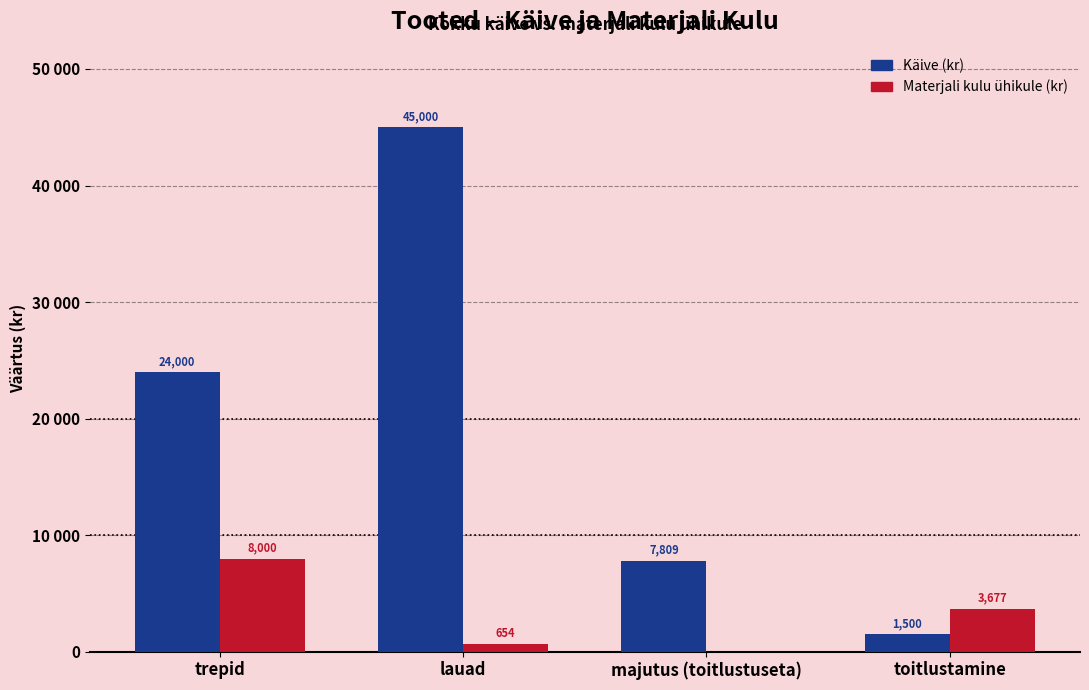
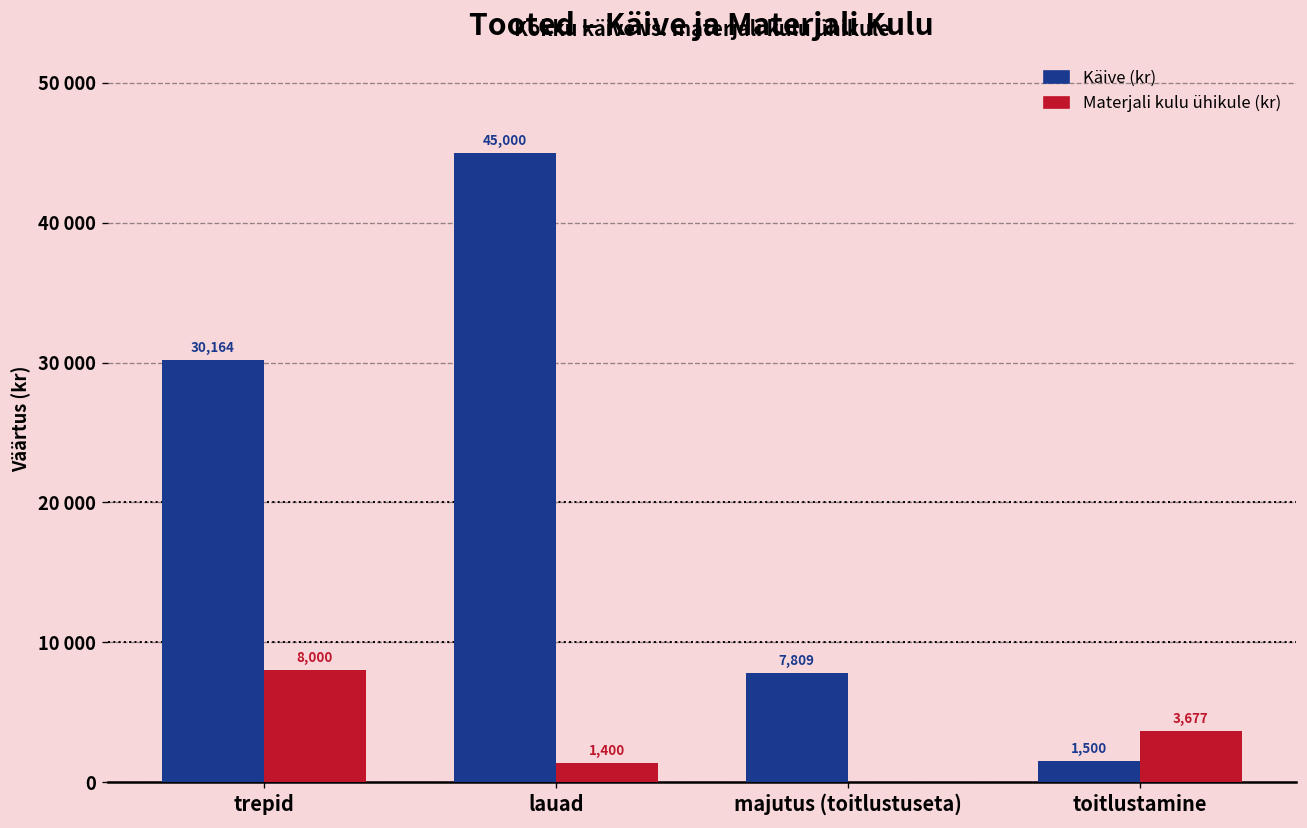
  {
    "Käive (kr)": {
-     "trepid": "24,000",
+     "trepid": "30,164",
      "lauad": "45,000",
      "majutus (toitlustuseta)": "7,809",
      "toitlustamine": "1,500"
    },
    "Materjali kulu ühikule (kr)": {
      "trepid": "8,000",
-     "lauad": "654",
+     "lauad": "1,400",
      "toitlustamine": "3,677"
    }
  }
